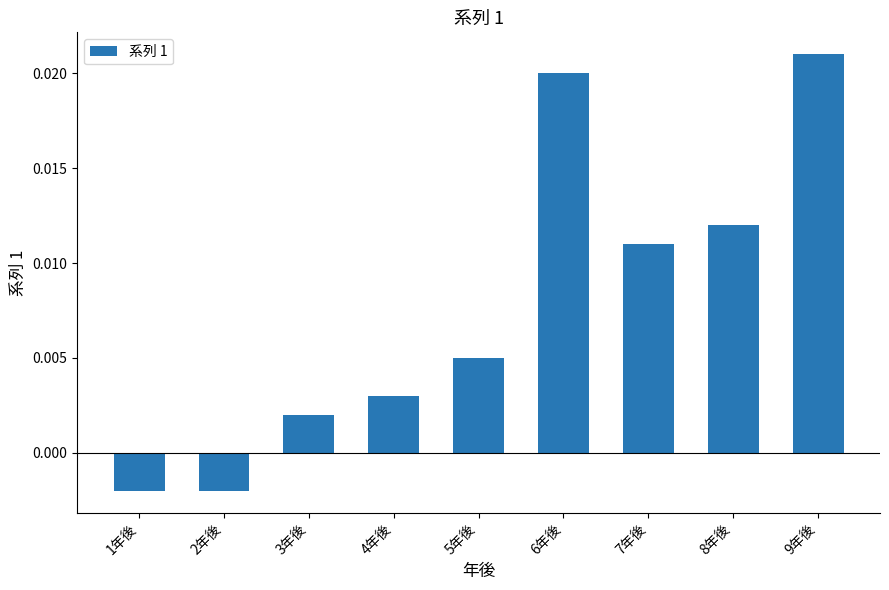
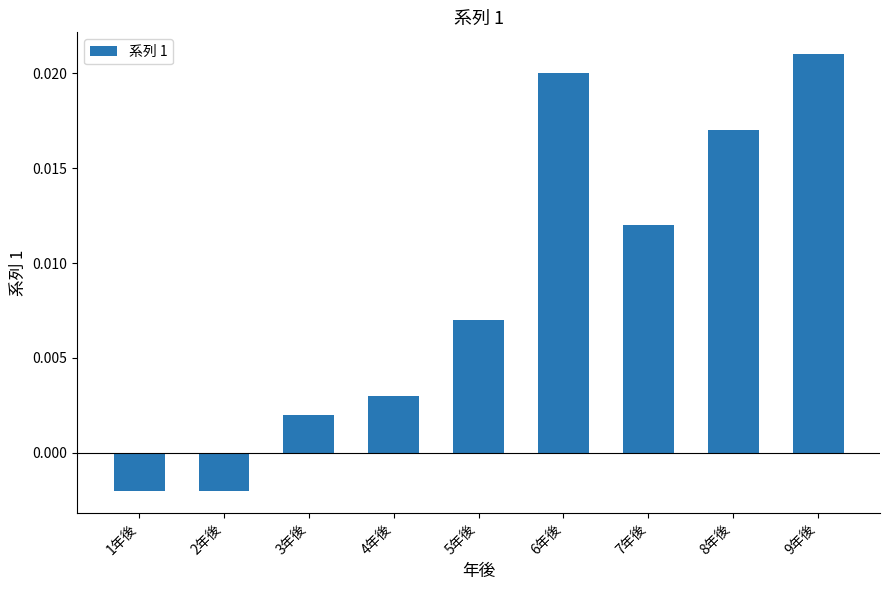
  {
    "1年後": -0.002,
    "2年後": -0.002,
    "3年後": 0.002,
    "4年後": 0.003,
-   "5年後": 0.005,
+   "5年後": 0.007,
    "6年後": 0.020,
-   "7年後": 0.011,
-   "8年後": 0.012,
+   "7年後": 0.012,
+   "8年後": 0.017,
    "9年後": 0.021
  }
